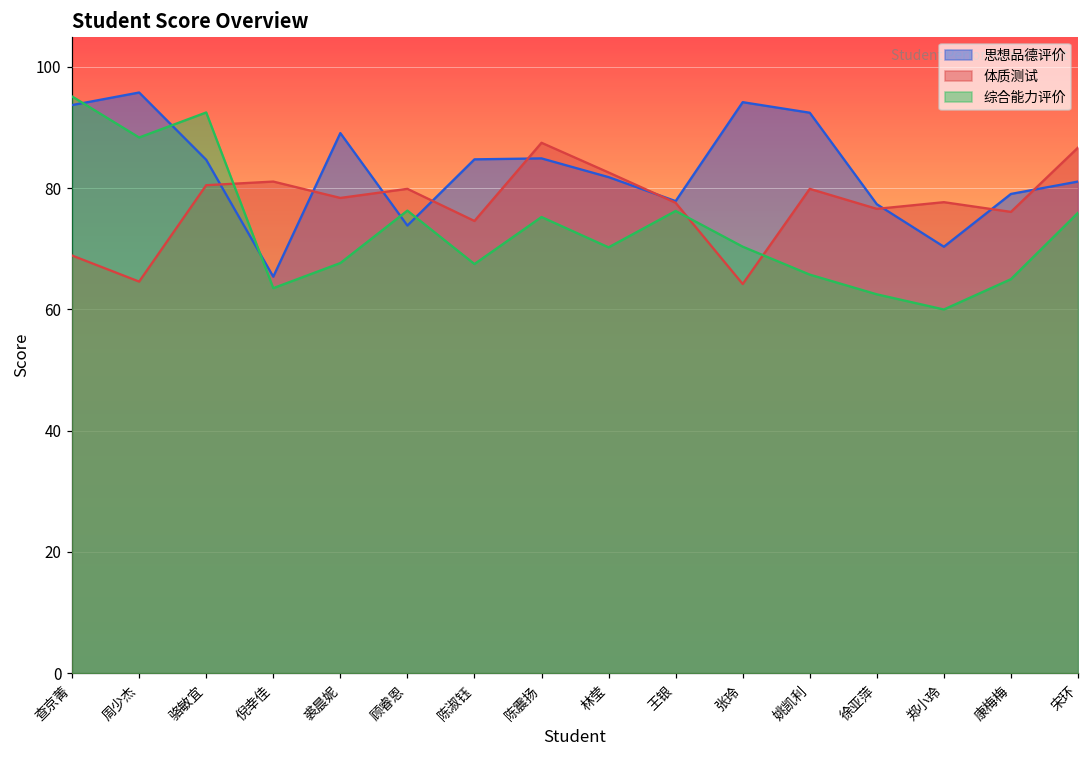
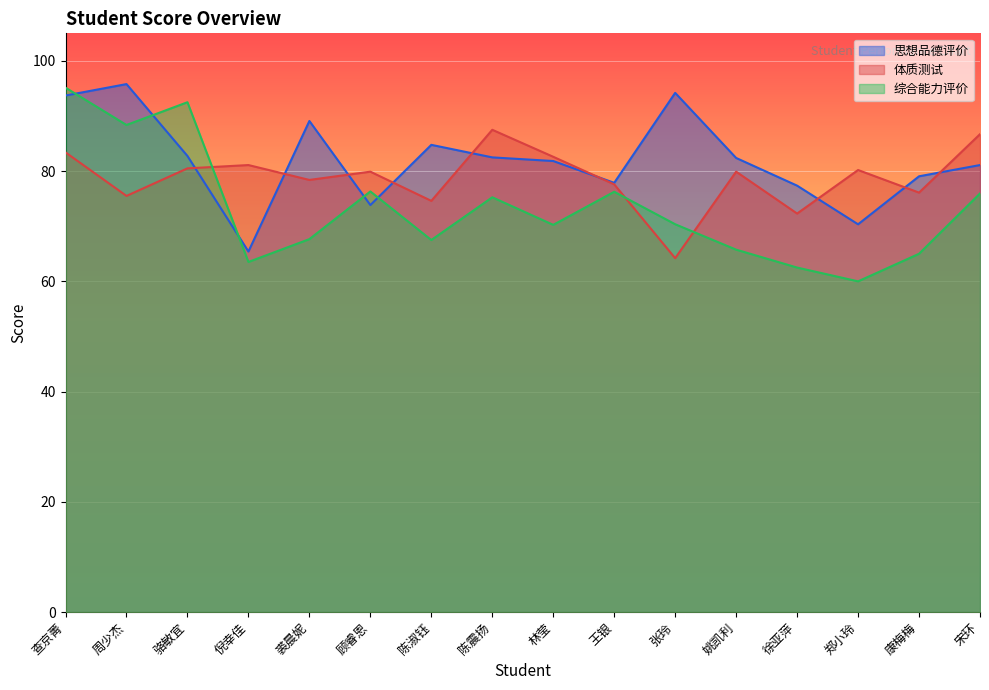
  {
    "思想品德评价": {
      "查京菁": 94,
      "周少杰": 96,
-     "骆敏宜": 85,
+     "骆敏宜": 83,
      "倪幸佳": 65,
      "裘晨妮": 89,
      "顾睿恩": 74,
      "陈淑钰": 85,
-     "陈震扬": 85,
+     "陈震扬": 82,
      "林莹": 82,
      "张玲": 94,
-     "姚凯利": 92,
+     "姚凯利": 82,
      "徐亚萍": 77,
      "郑小玲": 70,
      "康梅梅": 79,
      "宋环": 81
    },
    "体质测试": {
-     "查京菁": 69,
-     "周少杰": 65,
+     "查京菁": 83,
+     "周少杰": 76,
      "骆敏宜": 81,
      "倪幸佳": 81,
      "裘晨妮": 78,
      "顾睿恩": 80,
      "陈淑钰": 75,
      "陈震扬": 88,
      "林莹": 83,
      "张玲": 64,
      "姚凯利": 80,
-     "徐亚萍": 77,
-     "郑小玲": 78,
+     "徐亚萍": 72,
+     "郑小玲": 80,
      "康梅梅": 76,
      "宋环": 87
    },
    "综合能力评价": {
      "查京菁": 95,
      "周少杰": 88,
      "骆敏宜": 93,
      "倪幸佳": 64,
      "裘晨妮": 68,
      "顾睿恩": 76,
      "陈淑钰": 68,
      "陈震扬": 75,
      "林莹": 70,
      "王银": 76,
      "张玲": 70,
      "姚凯利": 66,
      "徐亚萍": 63,
      "郑小玲": 60,
      "康梅梅": 65,
      "宋环": 76
    }
  }
